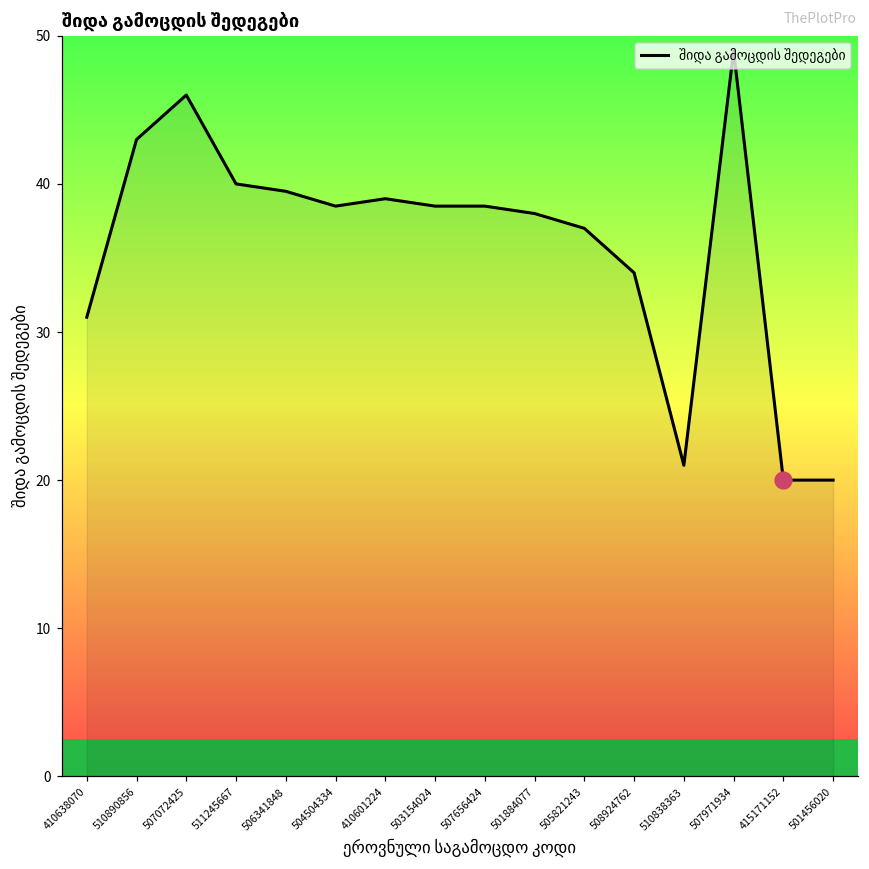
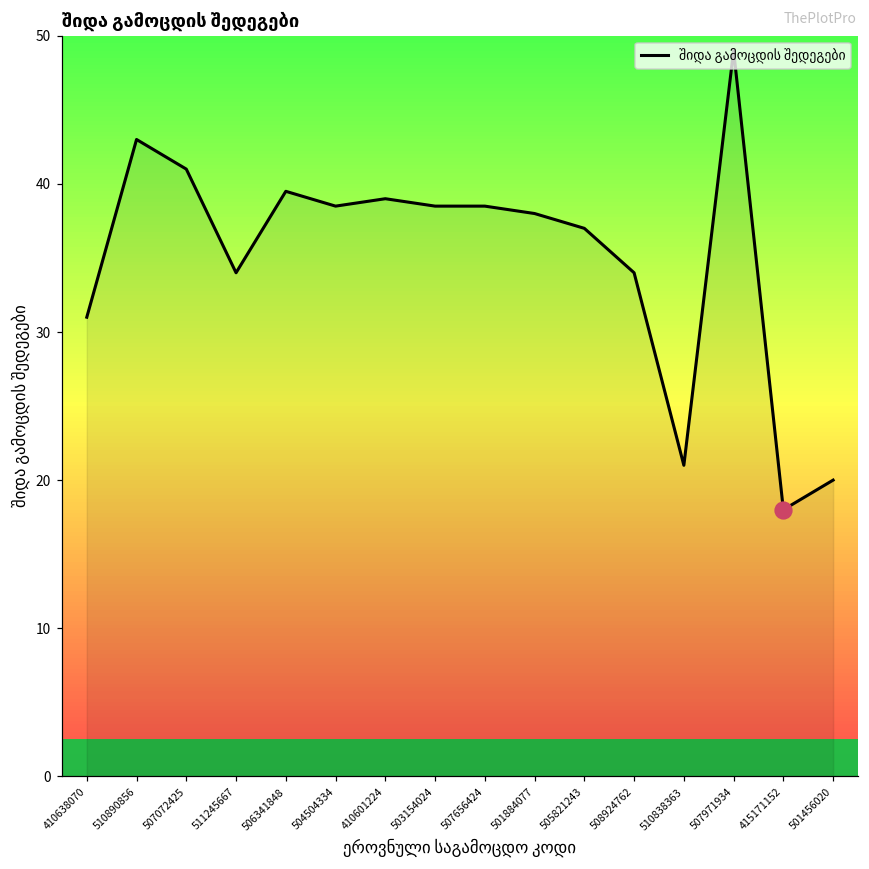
  {
    "შიდა გამოცდის შედეგები": {
      "410638070": 31,
      "510890856": 43,
-     "507072425": 46,
-     "511245667": 40,
+     "507072425": 41,
+     "511245667": 34,
      "506341848": 39.5,
      "504504334": 38.5,
      "410601224": 39,
      "503154024": 38.5,
      "507656424": 38.5,
      "501884077": 38,
      "505821243": 37,
      "508924762": 34,
      "510838363": 21,
-     "415171152": 20,
+     "415171152": 18,
      "501456020": 20
    }
  }
